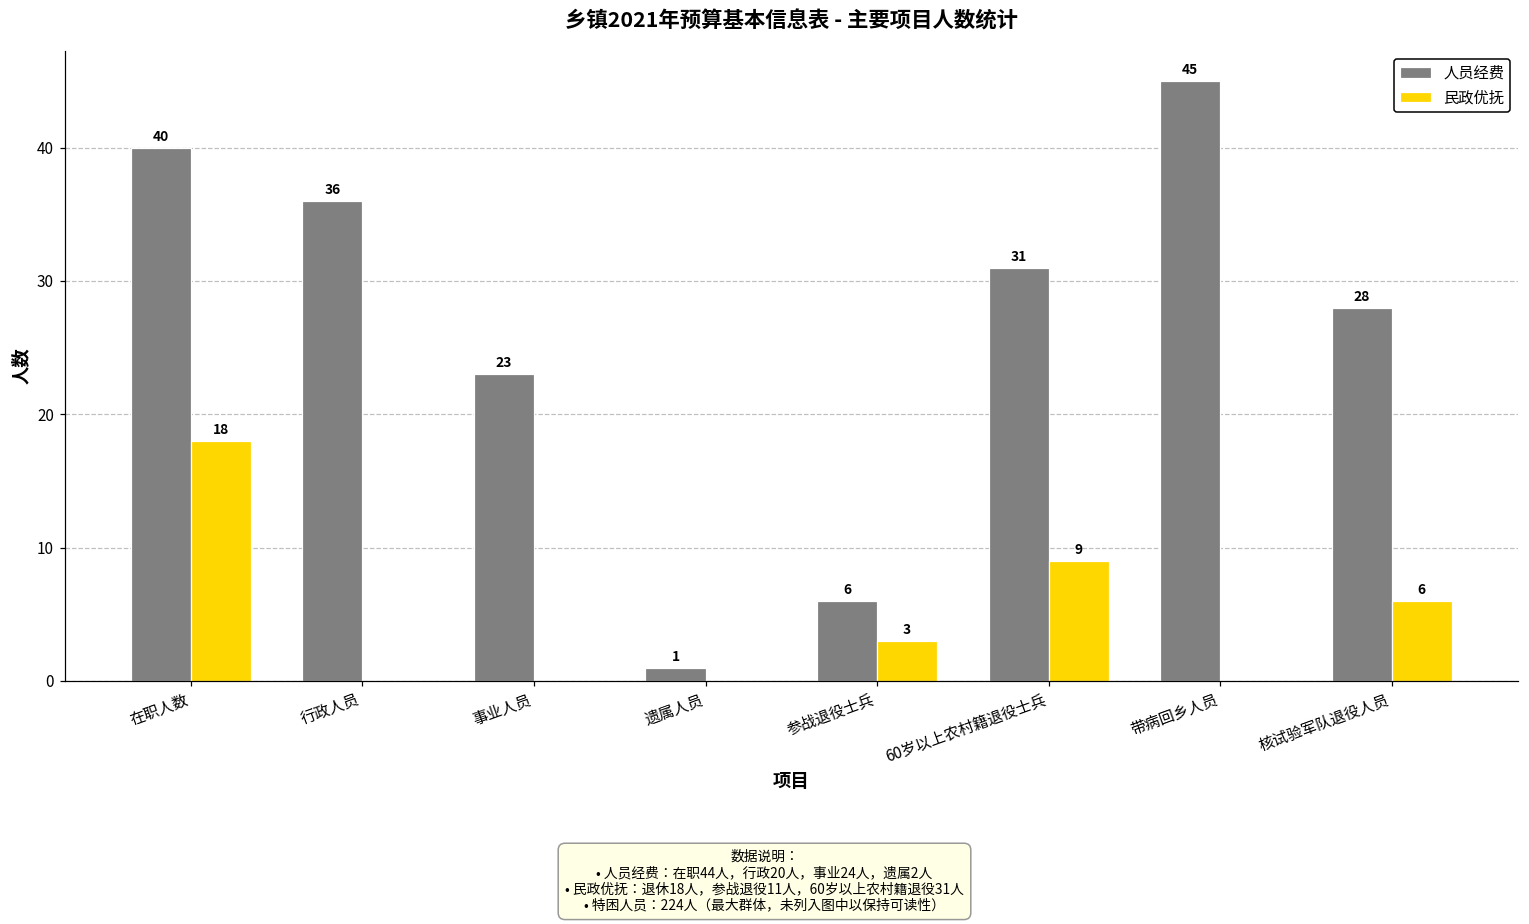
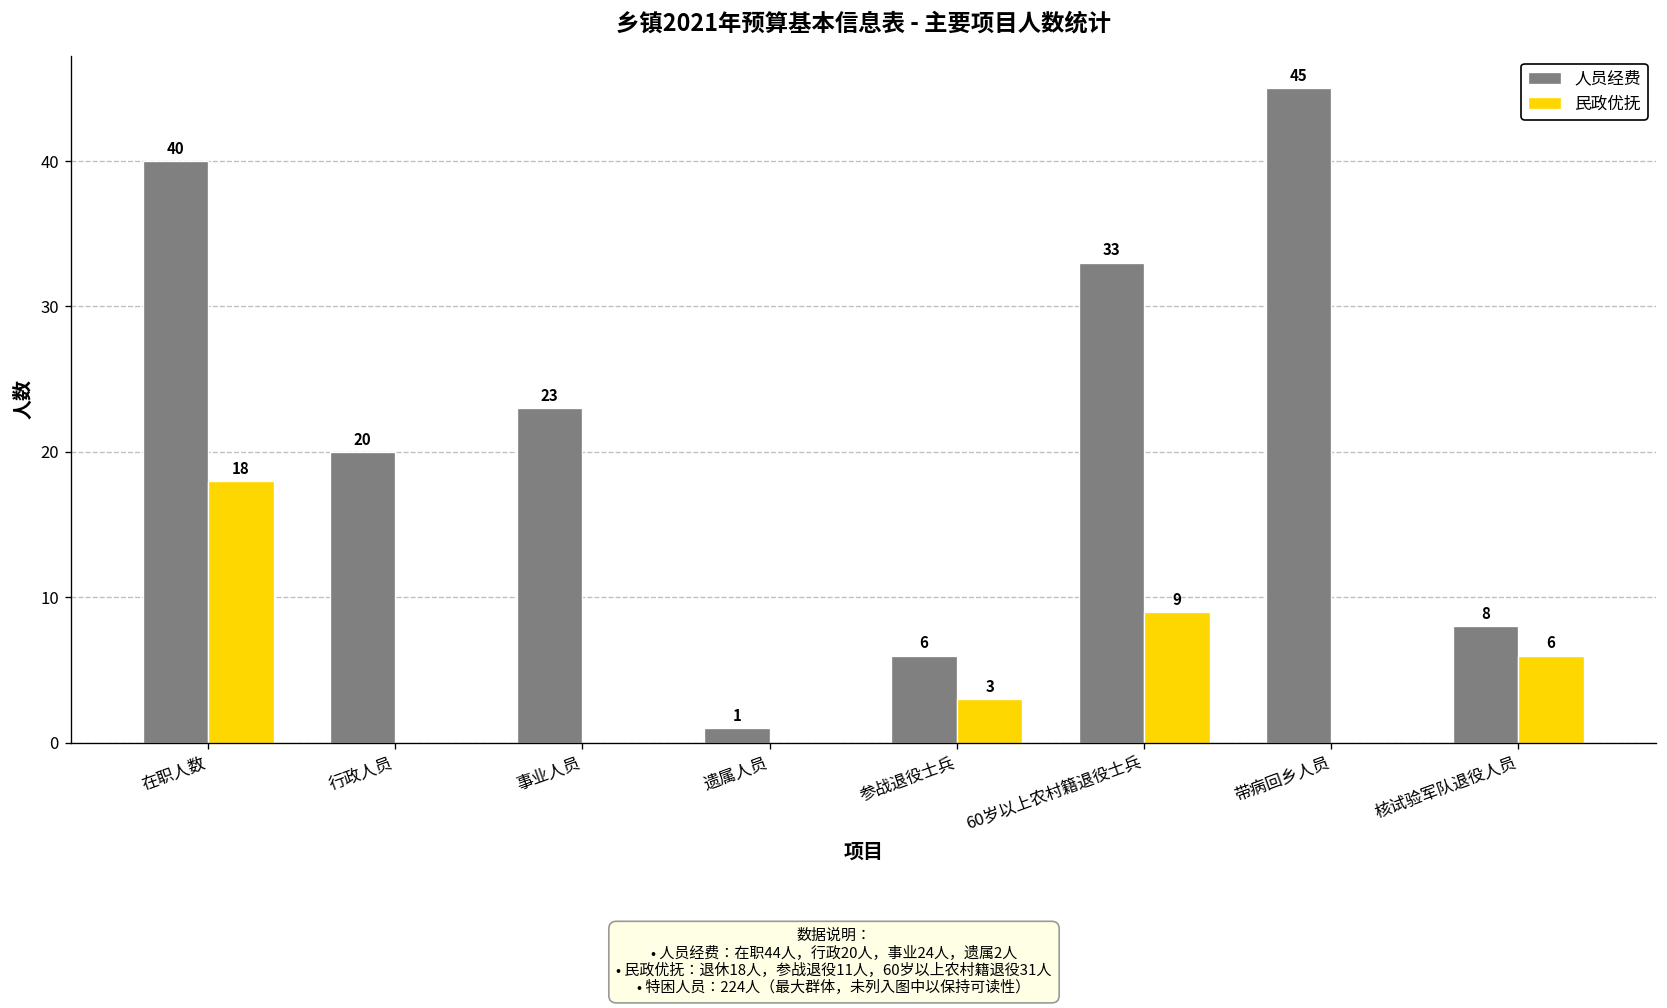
  {
    "人员经费": {
      "在职人数": 40,
-     "行政人员": 36,
+     "行政人员": 20,
      "事业人员": 23,
      "遗属人员": 1,
      "参战退役士兵": 6,
-     "60岁以上农村籍退役士兵": 31,
+     "60岁以上农村籍退役士兵": 33,
      "带病回乡人员": 45,
-     "核试验军队退役人员": 28
+     "核试验军队退役人员": 8
    },
    "民政优抚": {
      "在职人数": 18,
      "参战退役士兵": 3,
      "60岁以上农村籍退役士兵": 9,
      "核试验军队退役人员": 6
    }
  }
